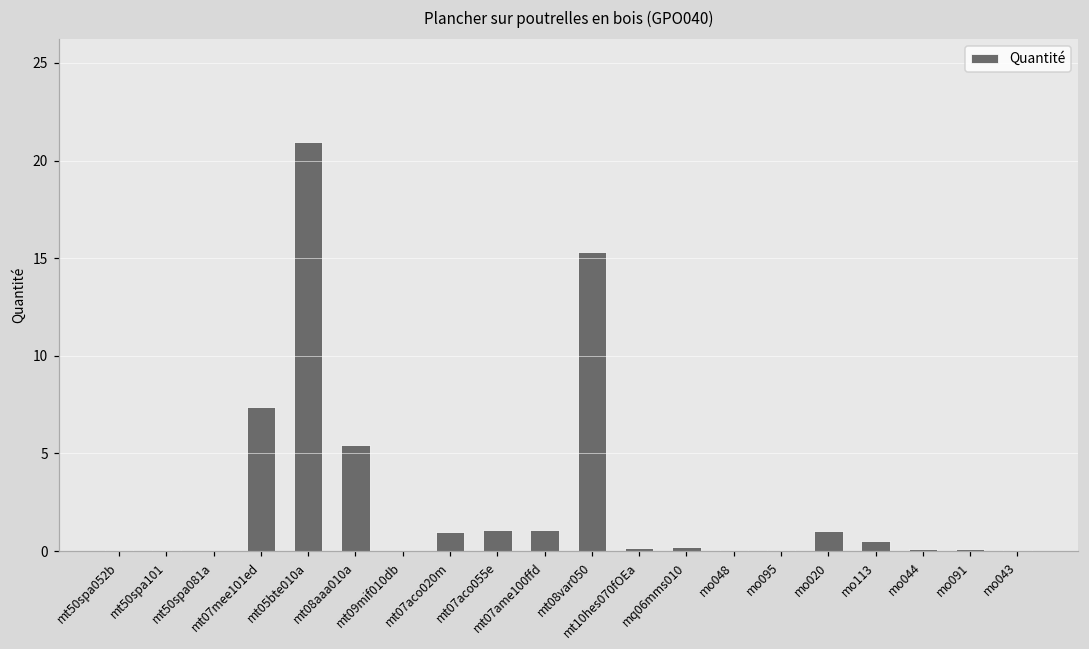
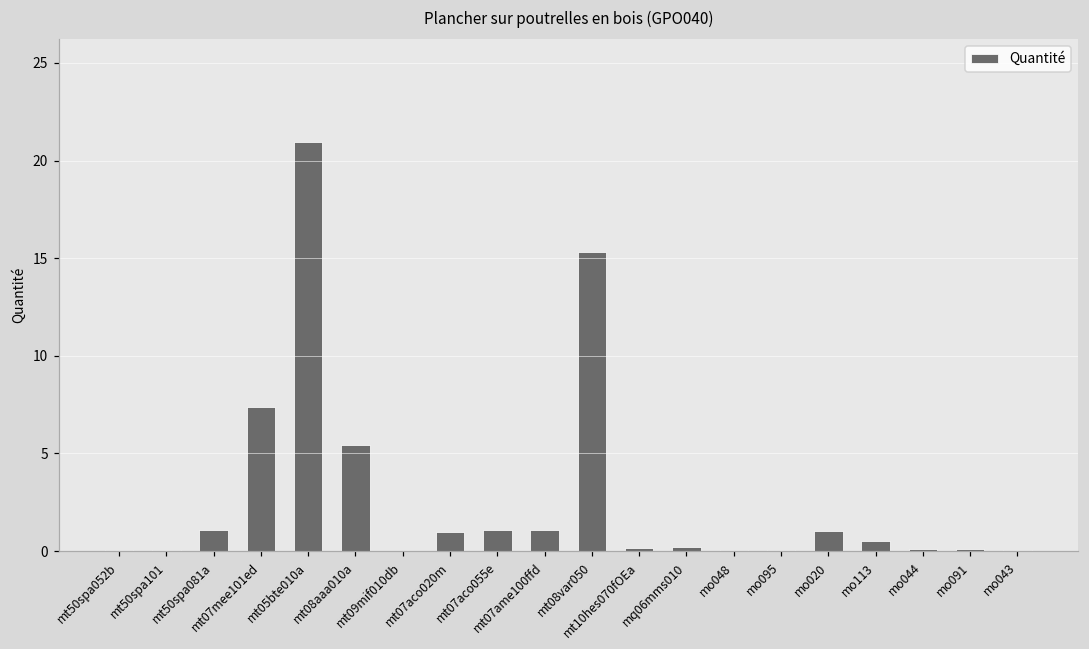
  {
-   "mt50spa081a": 0.0,
+   "mt50spa081a": 1.1,
    "mt07mee101ed": 7.4,
    "mt05bte010a": 21.0,
    "mt08aaa010a": 5.4,
    "mt07aco020m": 1.0,
    "mt07aco055e": 1.1,
    "mt07ame100ffd": 1.1,
    "mt08var050": 15.3,
    "mt10hes070fOEa": 0.1,
    "mq06mms010": 0.2,
    "mo020": 1.0,
    "mo113": 0.5
  }
